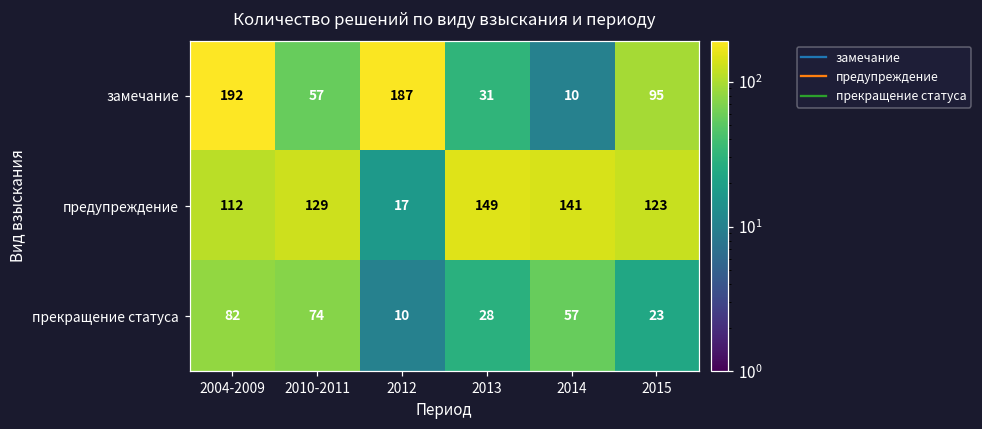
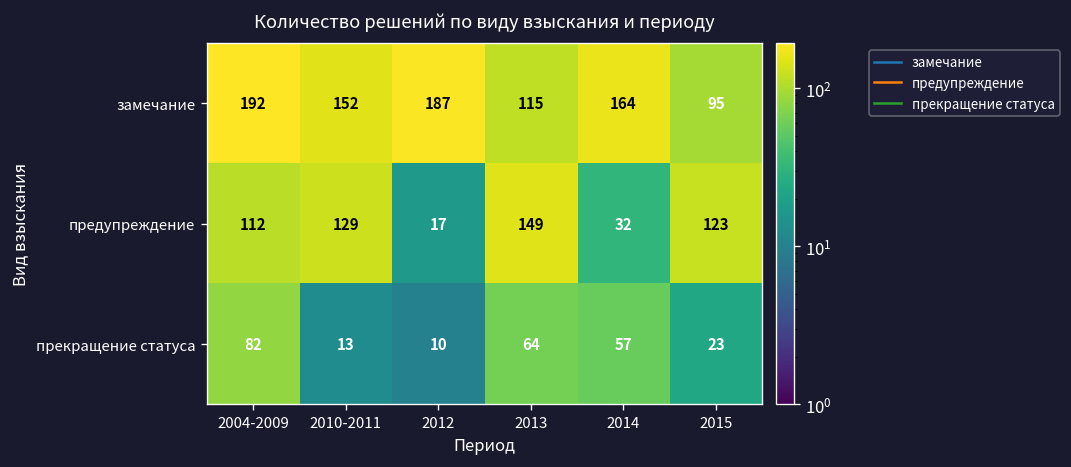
  {
    "замечание": {
      "2004-2009": 192,
-     "2010-2011": 57,
+     "2010-2011": 152,
      "2012": 187,
-     "2013": 31,
-     "2014": 10,
+     "2013": 115,
+     "2014": 164,
      "2015": 95
    },
    "предупреждение": {
      "2004-2009": 112,
      "2010-2011": 129,
      "2012": 17,
      "2013": 149,
-     "2014": 141,
+     "2014": 32,
      "2015": 123
    },
    "прекращение статуса": {
      "2004-2009": 82,
-     "2010-2011": 74,
+     "2010-2011": 13,
      "2012": 10,
-     "2013": 28,
+     "2013": 64,
      "2014": 57,
      "2015": 23
    }
  }
